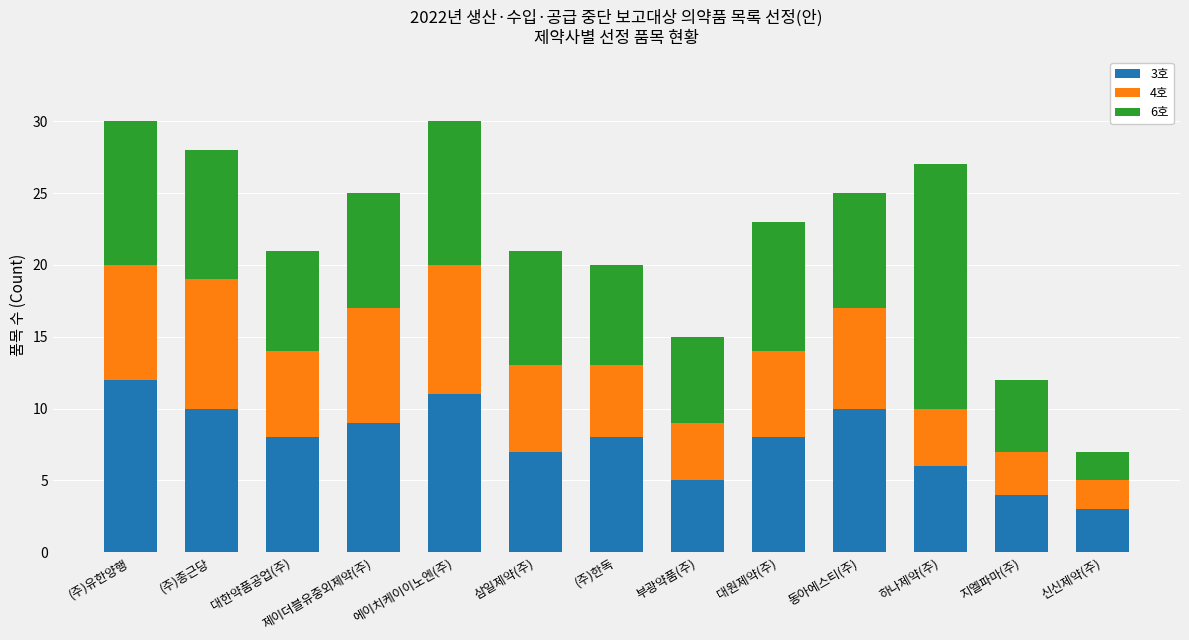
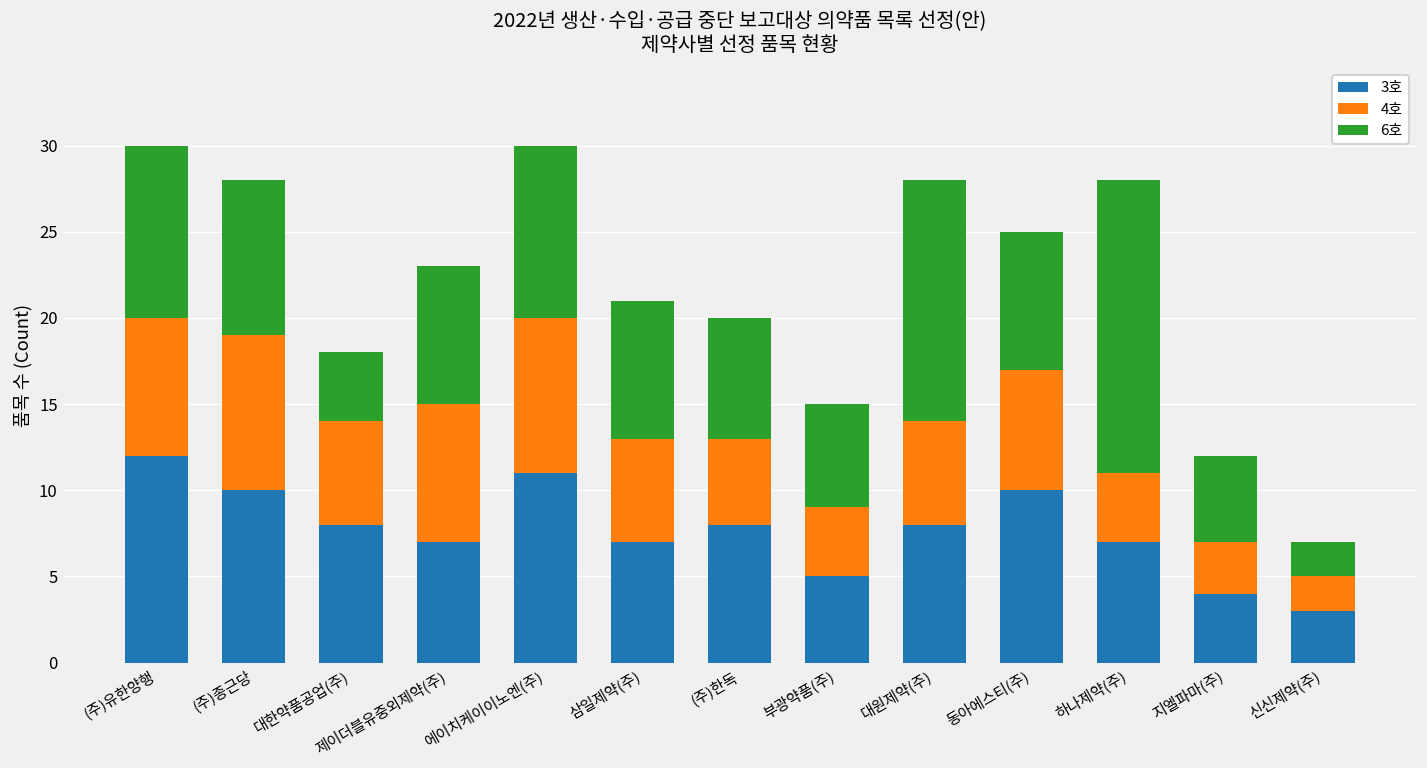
  {
    "3호": {
      "(주)유한양행": 12,
      "(주)종근당": 10,
      "대한약품공업(주)": 8,
-     "제이더블유중외제약(주)": 9,
+     "제이더블유중외제약(주)": 7,
      "에이치케이이노엔(주)": 11,
      "삼일제약(주)": 7,
      "(주)한독": 8,
      "부광약품(주)": 5,
      "대원제약(주)": 8,
      "동아에스티(주)": 10,
-     "하나제약(주)": 6,
+     "하나제약(주)": 7,
      "지엘파마(주)": 4,
      "신신제약(주)": 3
    },
    "4호": {
      "(주)유한양행": 8,
      "(주)종근당": 9,
      "대한약품공업(주)": 6,
      "제이더블유중외제약(주)": 8,
      "에이치케이이노엔(주)": 9,
      "삼일제약(주)": 6,
      "(주)한독": 5,
      "부광약품(주)": 4,
      "대원제약(주)": 6,
      "동아에스티(주)": 7,
      "하나제약(주)": 4,
      "지엘파마(주)": 3,
      "신신제약(주)": 2
    },
    "6호": {
      "(주)유한양행": 10,
      "(주)종근당": 9,
-     "대한약품공업(주)": 7,
+     "대한약품공업(주)": 4,
      "제이더블유중외제약(주)": 8,
      "에이치케이이노엔(주)": 10,
      "삼일제약(주)": 8,
      "(주)한독": 7,
      "부광약품(주)": 6,
-     "대원제약(주)": 9,
+     "대원제약(주)": 14,
      "동아에스티(주)": 8,
      "하나제약(주)": 17,
      "지엘파마(주)": 5,
      "신신제약(주)": 2
    }
  }
